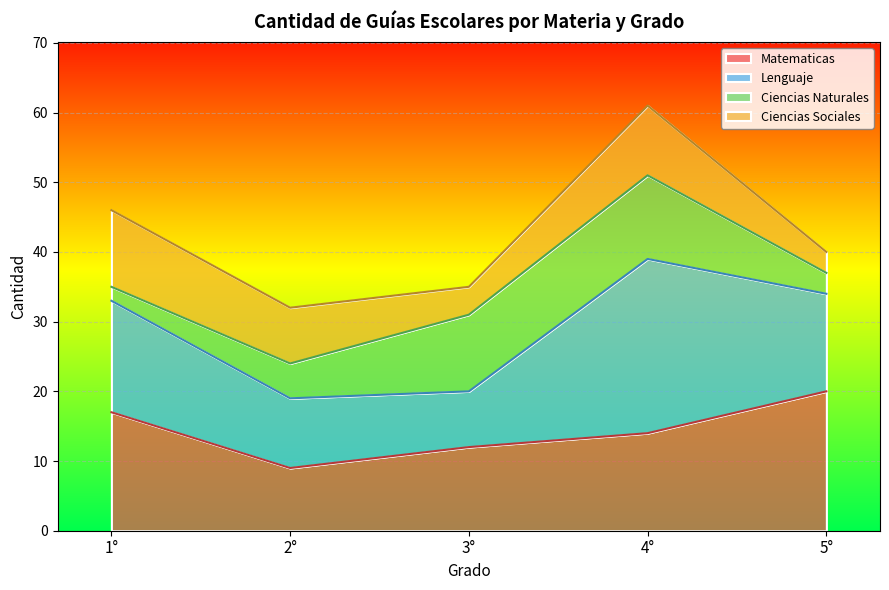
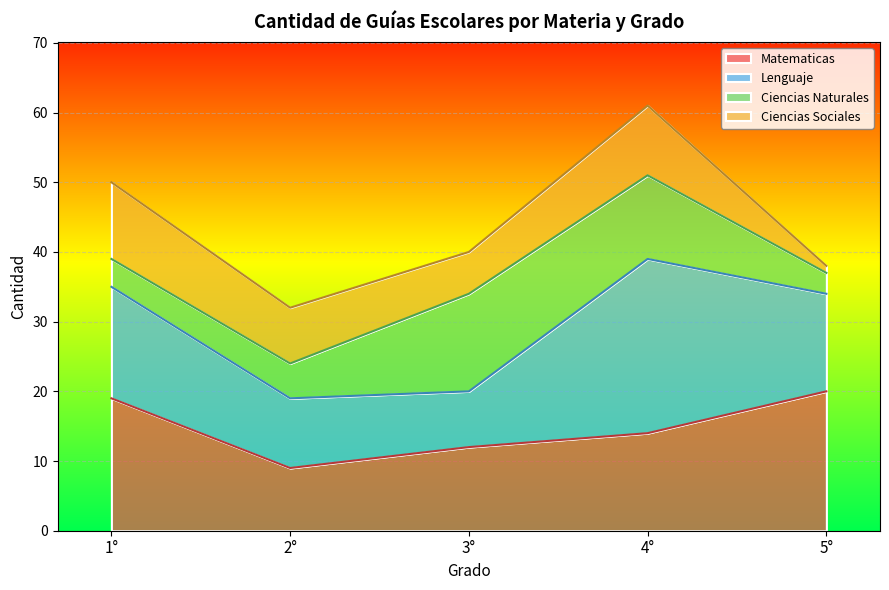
  {
    "Matematicas": {
-     "1°": 17,
+     "1°": 19,
      "2°": 9,
      "3°": 12,
      "4°": 14,
      "5°": 20
    },
    "Lenguaje": {
      "1°": 16,
      "2°": 10,
      "3°": 8,
      "4°": 25,
      "5°": 14
    },
    "Ciencias Naturales": {
-     "1°": 2,
+     "1°": 4,
      "2°": 5,
-     "3°": 11,
+     "3°": 14,
      "4°": 12,
      "5°": 3
    },
    "Ciencias Sociales": {
      "1°": 11,
      "2°": 8,
-     "3°": 4,
+     "3°": 6,
      "4°": 10,
-     "5°": 3
+     "5°": 1
    }
  }
